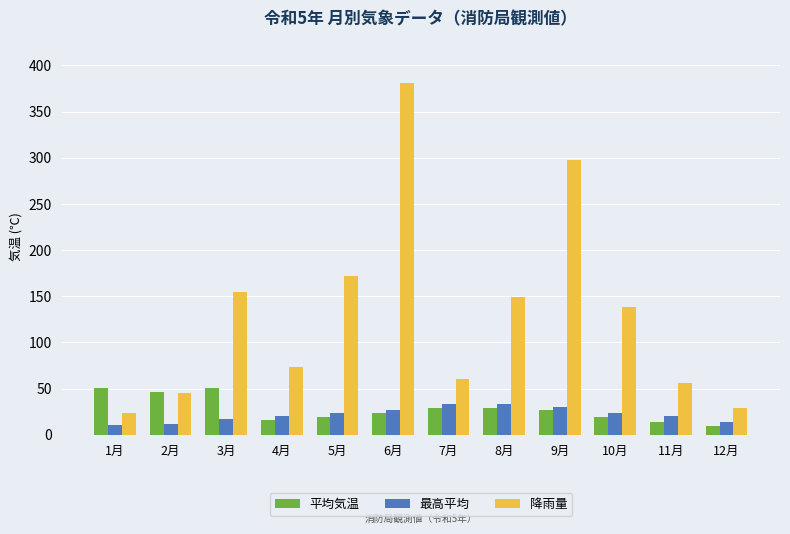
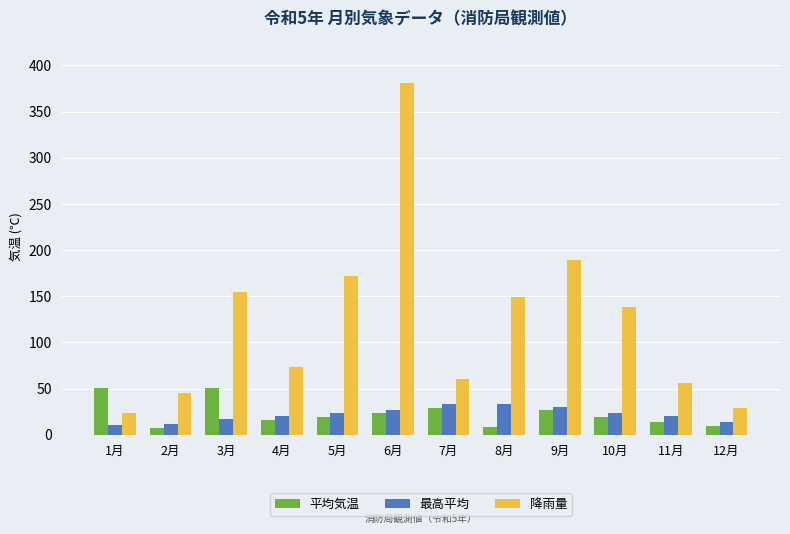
  {
    "平均気温": {
      "1月": 50,
-     "2月": 50,
+     "2月": 10,
      "3月": 50,
      "4月": 20,
      "5月": 20,
      "6月": 20,
      "7月": 30,
-     "8月": 30,
+     "8月": 10,
      "9月": 30,
      "10月": 20,
      "11月": 10,
      "12月": 10
    },
    "最高平均": {
      "1月": 10,
      "2月": 10,
      "3月": 20,
      "4月": 20,
      "5月": 20,
      "6月": 30,
      "7月": 30,
      "8月": 30,
      "9月": 30,
      "10月": 20,
      "11月": 20,
      "12月": 10
    },
    "降雨量": {
      "1月": 20,
      "2月": 50,
      "3月": 160,
      "4月": 70,
      "5月": 170,
      "6月": 380,
      "7月": 60,
      "8月": 150,
-     "9月": 300,
+     "9月": 190,
      "10月": 140,
      "11月": 60,
      "12月": 30
    }
  }
